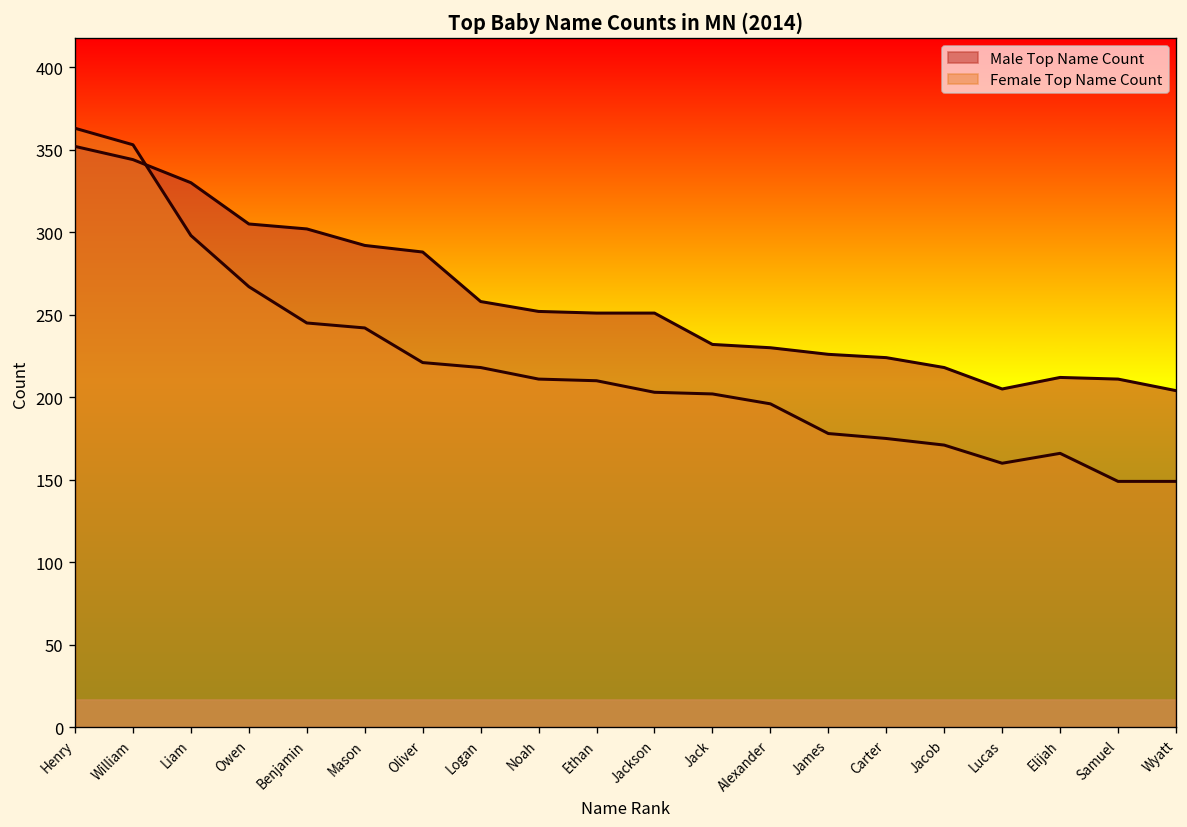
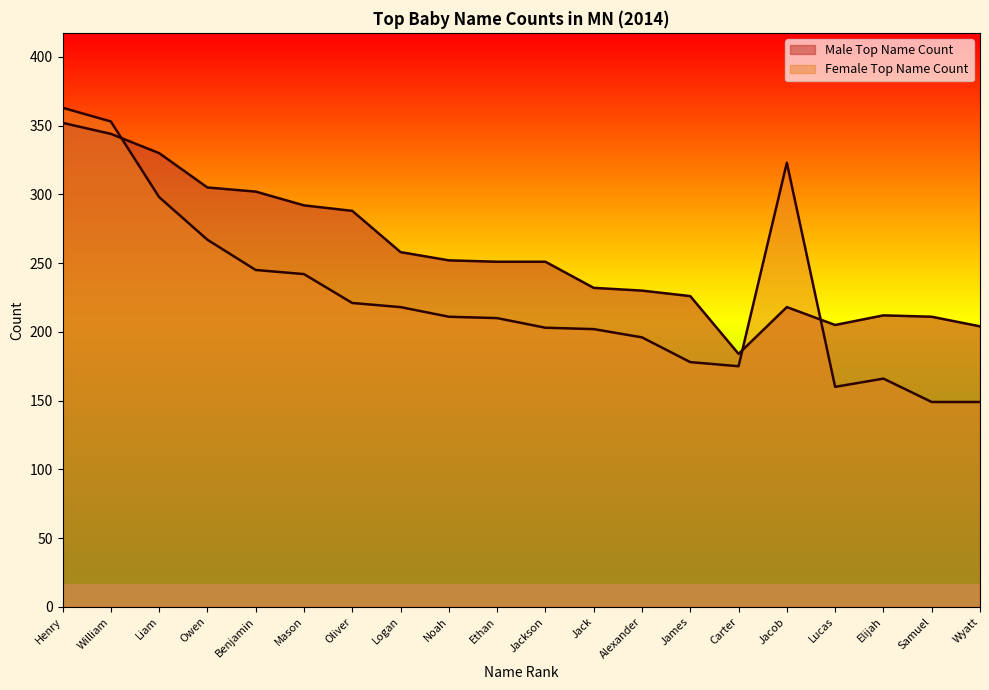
  {
    "Male Top Name Count": {
      "Henry": 352,
      "William": 344,
      "Liam": 330,
      "Owen": 305,
      "Benjamin": 302,
      "Mason": 292,
      "Oliver": 288,
      "Logan": 258,
      "Noah": 252,
      "Ethan": 251,
      "Jackson": 251,
      "Jack": 232,
      "Alexander": 230,
      "James": 226,
-     "Carter": 224,
+     "Carter": 184,
      "Jacob": 218,
      "Lucas": 205,
      "Elijah": 212,
      "Samuel": 211,
      "Wyatt": 204
    },
    "Female Top Name Count": {
      "Henry": 363,
      "William": 353,
      "Liam": 298,
      "Owen": 267,
      "Benjamin": 245,
      "Mason": 242,
      "Oliver": 221,
      "Logan": 218,
      "Noah": 211,
      "Ethan": 210,
      "Jackson": 203,
      "Jack": 202,
      "Alexander": 196,
      "James": 178,
      "Carter": 175,
-     "Jacob": 171,
+     "Jacob": 323,
      "Lucas": 160,
      "Elijah": 166,
      "Samuel": 149,
      "Wyatt": 149
    }
  }
